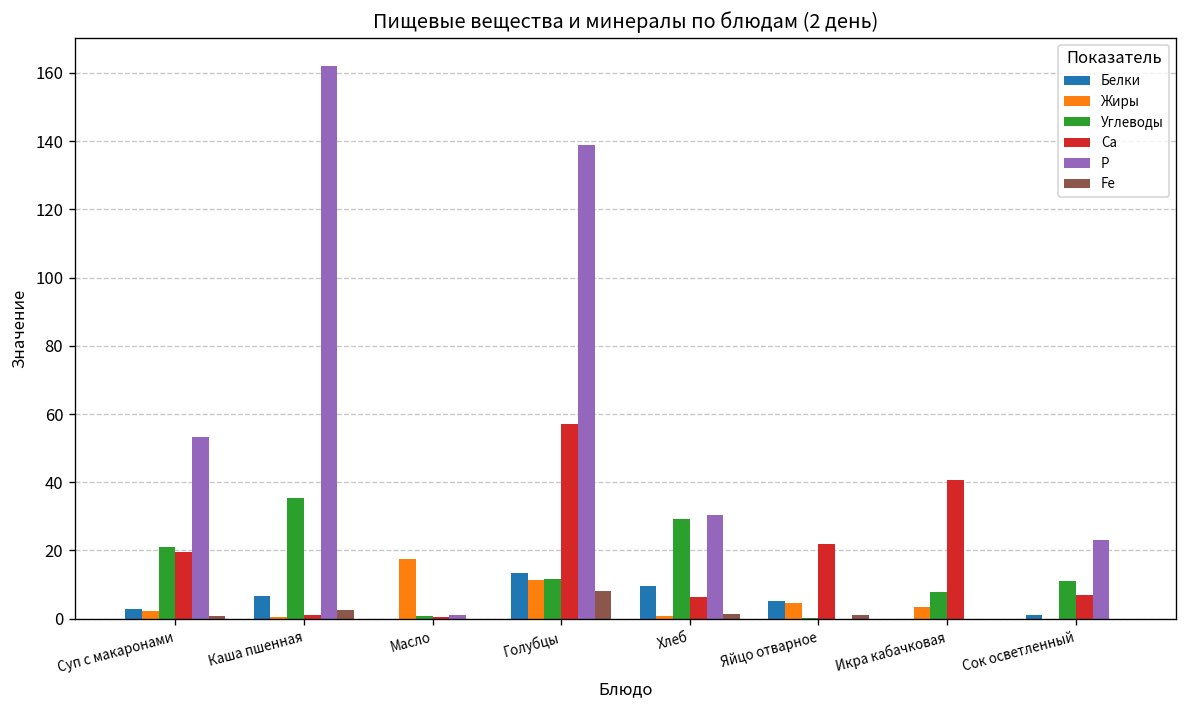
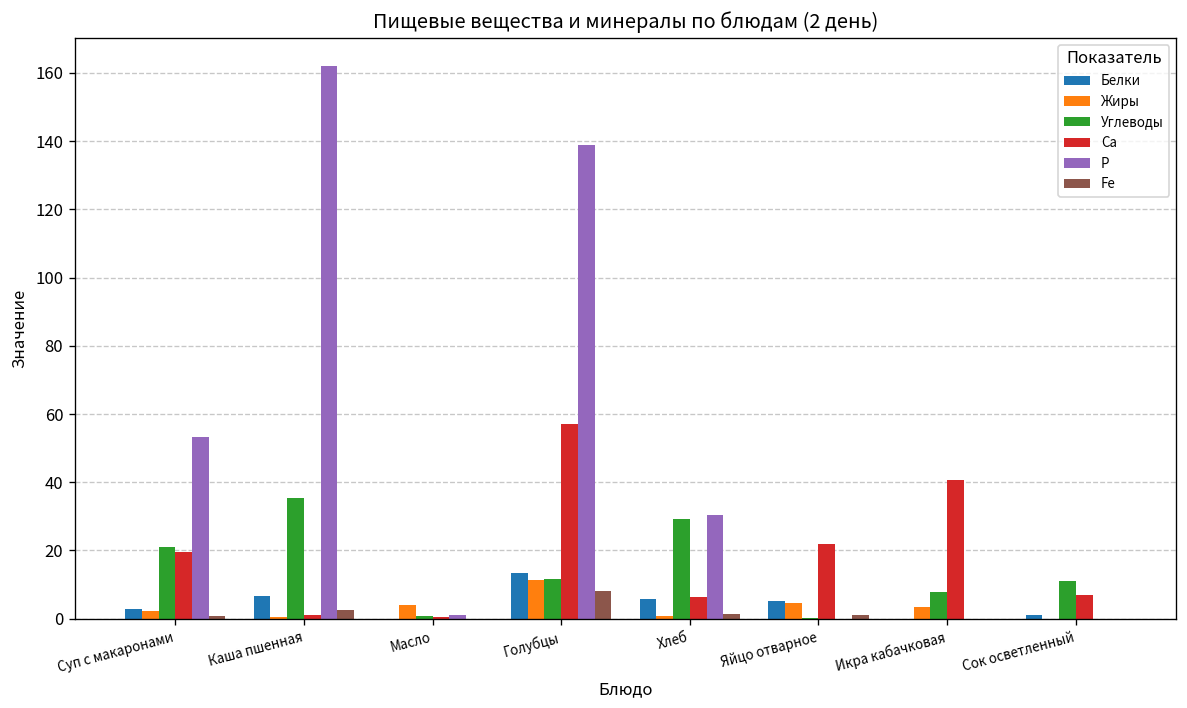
  {
    "Белки": {
      "Суп с макаронами": 3,
      "Каша пшенная": 7,
      "Голубцы": 14,
-     "Хлеб": 9,
+     "Хлеб": 6,
      "Яйцо отварное": 5,
      "Икра кабачковая": 0,
      "Сок осветленный": 1
    },
    "Жиры": {
      "Суп с макаронами": 2,
-     "Масло": 18,
+     "Масло": 4,
      "Голубцы": 11,
      "Яйцо отварное": 5,
      "Икра кабачковая": 4,
      "Сок осветленный": 0
    },
    "Углеводы": {
      "Суп с макаронами": 21,
      "Каша пшенная": 35,
      "Голубцы": 12,
      "Хлеб": 29,
      "Икра кабачковая": 8,
      "Сок осветленный": 11
    },
    "Са": {
      "Суп с макаронами": 20,
      "Каша пшенная": 1,
      "Голубцы": 57,
      "Хлеб": 6,
      "Яйцо отварное": 22,
      "Икра кабачковая": 41,
      "Сок осветленный": 7
    },
    "Р": {
      "Суп с макаронами": 53,
      "Каша пшенная": 162,
      "Масло": 1,
      "Голубцы": 139,
      "Хлеб": 31,
      "Яйцо отварное": 0,
      "Икра кабачковая": 0,
-     "Сок осветленный": 23
+     "Сок осветленный": 0
    },
    "Fe": {
      "Каша пшенная": 2,
      "Масло": 0,
      "Голубцы": 8,
      "Хлеб": 1,
      "Яйцо отварное": 1,
      "Икра кабачковая": 0,
      "Сок осветленный": 0
    }
  }
